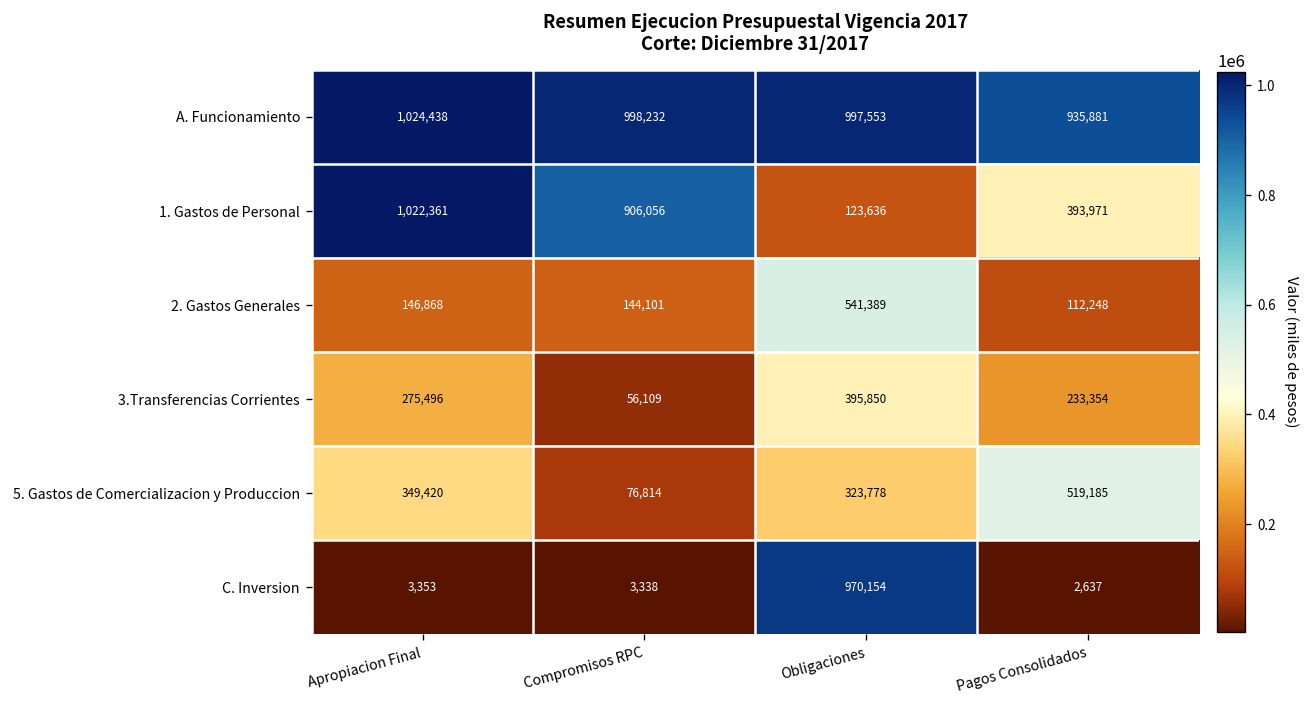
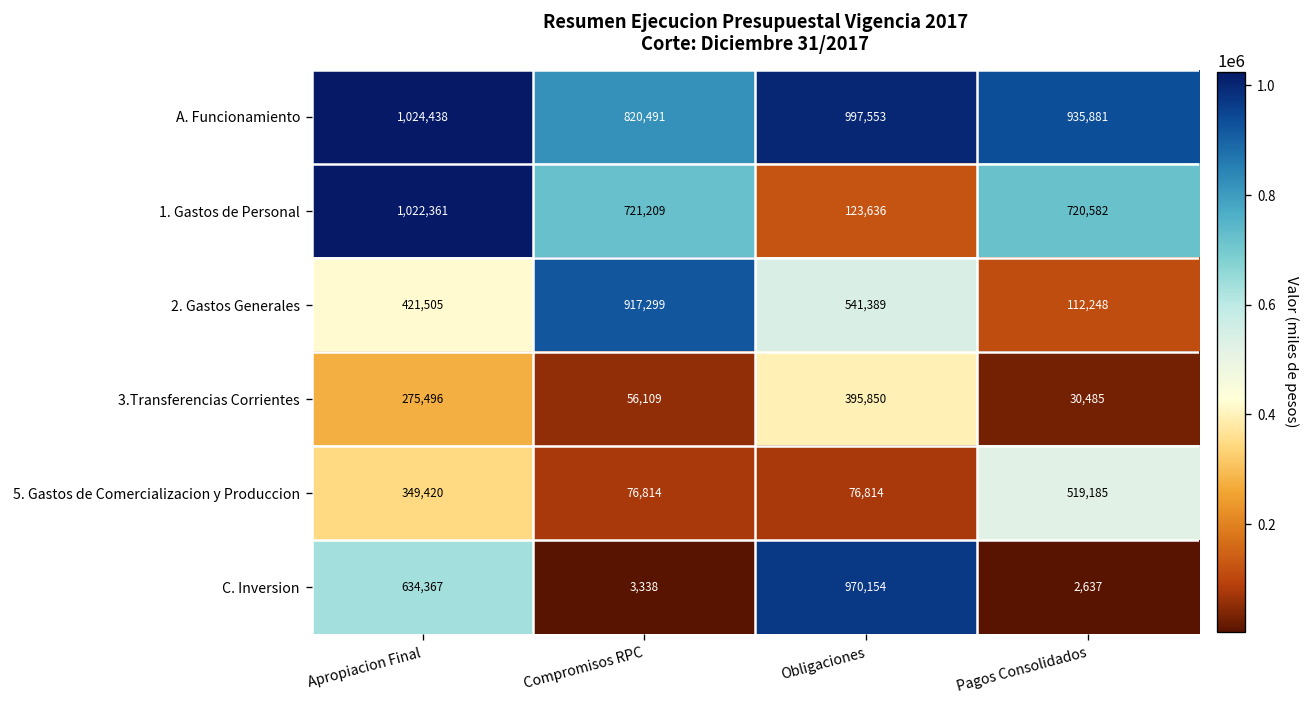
  {
    "A. Funcionamiento": {
      "Apropiacion Final": "1,024,438",
-     "Compromisos RPC": "998,232",
+     "Compromisos RPC": "820,491",
      "Obligaciones": "997,553",
      "Pagos Consolidados": "935,881"
    },
    "1. Gastos de Personal": {
      "Apropiacion Final": "1,022,361",
-     "Compromisos RPC": "906,056",
+     "Compromisos RPC": "721,209",
      "Obligaciones": "123,636",
-     "Pagos Consolidados": "393,971"
+     "Pagos Consolidados": "720,582"
    },
    "2. Gastos Generales": {
-     "Apropiacion Final": "146,868",
-     "Compromisos RPC": "144,101",
+     "Apropiacion Final": "421,505",
+     "Compromisos RPC": "917,299",
      "Obligaciones": "541,389",
      "Pagos Consolidados": "112,248"
    },
    "3.Transferencias Corrientes": {
      "Apropiacion Final": "275,496",
      "Compromisos RPC": "56,109",
      "Obligaciones": "395,850",
-     "Pagos Consolidados": "233,354"
+     "Pagos Consolidados": "30,485"
    },
    "5. Gastos de Comercializacion y Produccion": {
      "Apropiacion Final": "349,420",
      "Compromisos RPC": "76,814",
-     "Obligaciones": "323,778",
+     "Obligaciones": "76,814",
      "Pagos Consolidados": "519,185"
    },
    "C. Inversion": {
-     "Apropiacion Final": "3,353",
+     "Apropiacion Final": "634,367",
      "Compromisos RPC": "3,338",
      "Obligaciones": "970,154",
      "Pagos Consolidados": "2,637"
    }
  }
